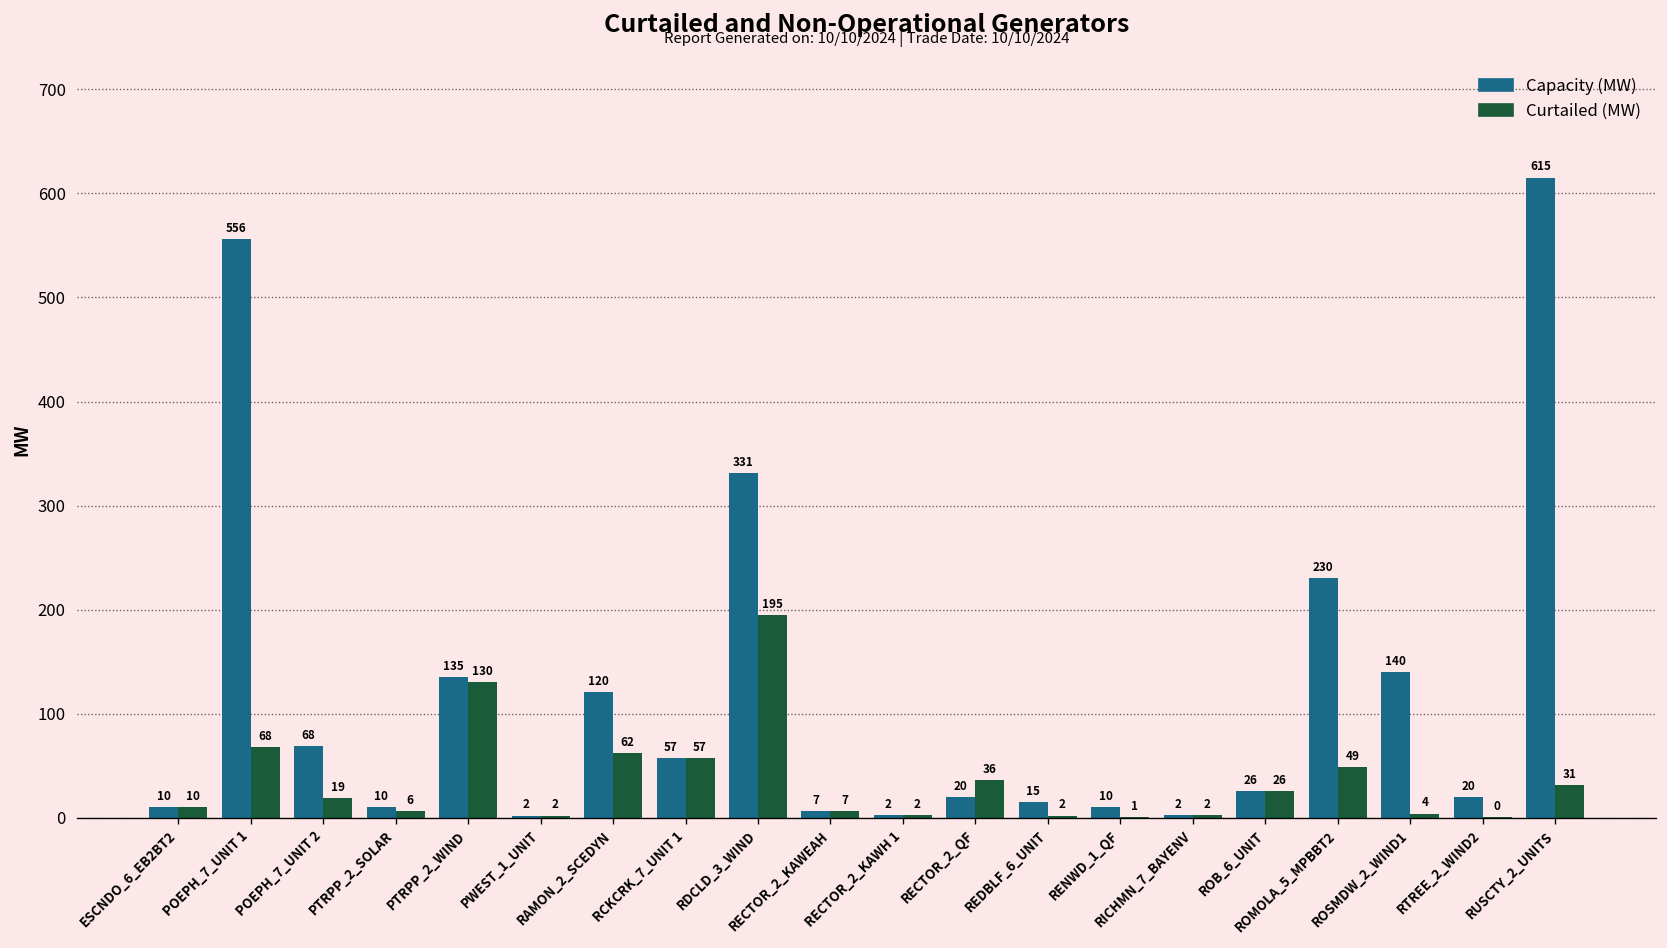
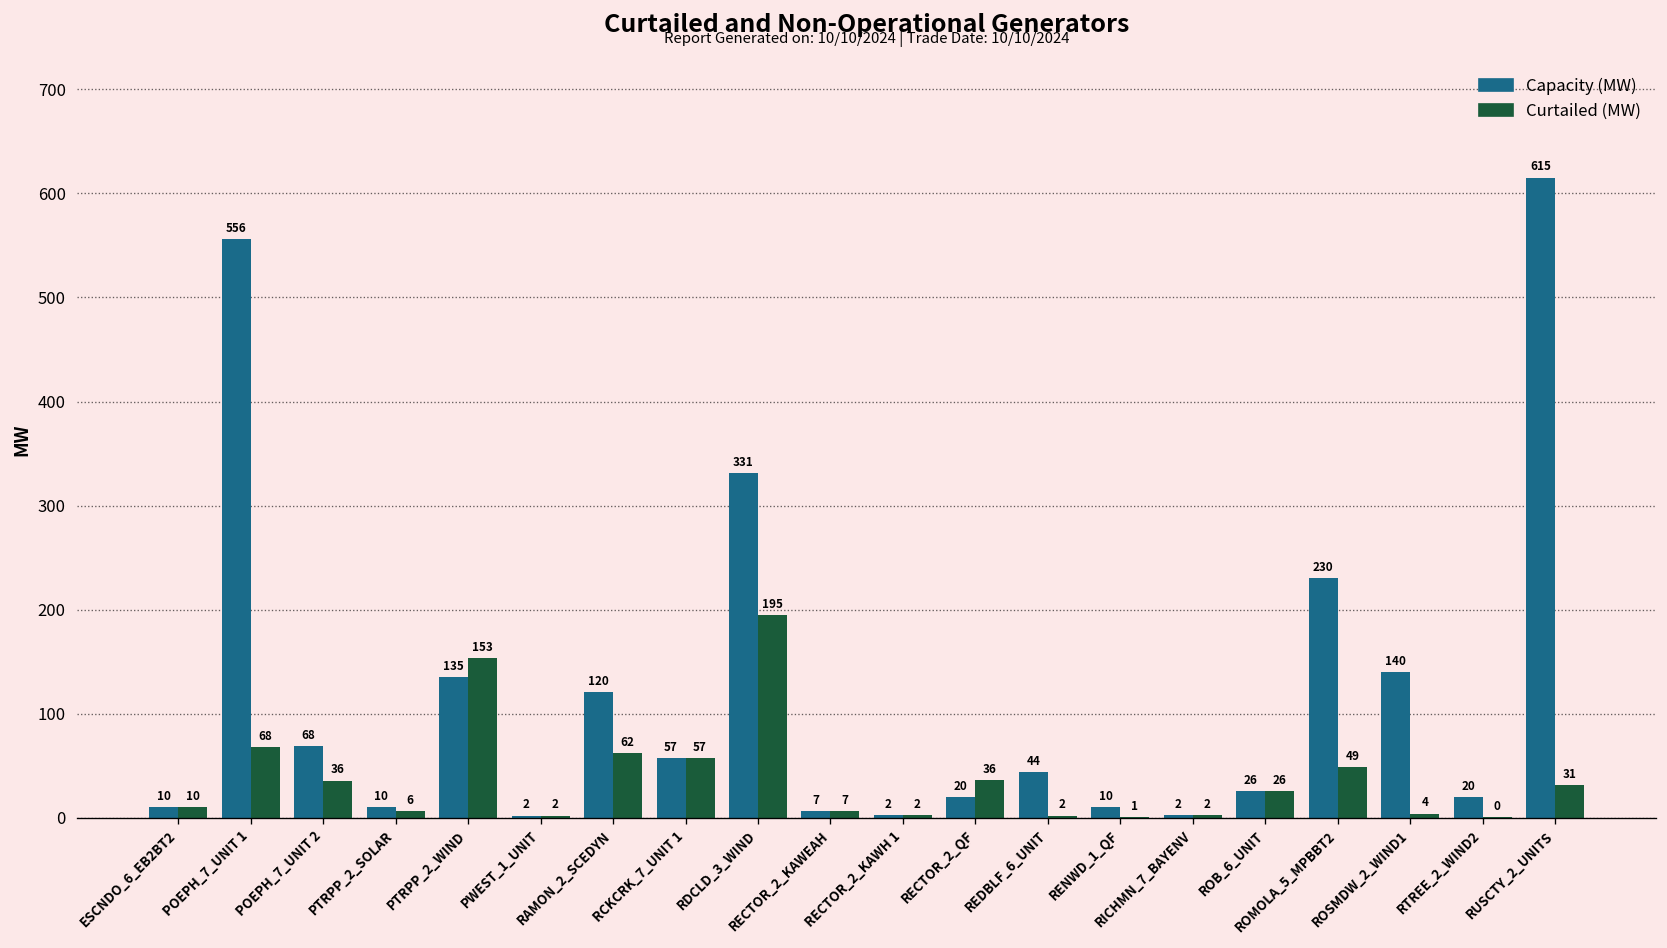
  {
    "Capacity (MW)": {
      "ESCNDO_6_EB2BT2": 10,
      "POEPH_7_UNIT 1": 556,
      "POEPH_7_UNIT 2": 68,
      "PTRPP_2_SOLAR": 10,
      "PTRPP_2_WIND": 135,
      "PWEST_1_UNIT": 2,
      "RAMON_2_SCEDYN": 120,
      "RCKCRK_7_UNIT 1": 57,
      "RDCLD_3_WIND": 331,
      "RECTOR_2_KAWEAH": 7,
      "RECTOR_2_KAWH 1": 2,
      "RECTOR_2_QF": 20,
-     "REDBLF_6_UNIT": 15,
+     "REDBLF_6_UNIT": 44,
      "RENWD_1_QF": 10,
      "RICHMN_7_BAYENV": 2,
      "ROB_6_UNIT": 26,
      "ROMOLA_5_MPBBT2": 230,
      "ROSMDW_2_WIND1": 140,
      "RTREE_2_WIND2": 20,
      "RUSCTY_2_UNITS": 615
    },
    "Curtailed (MW)": {
      "ESCNDO_6_EB2BT2": 10,
      "POEPH_7_UNIT 1": 68,
-     "POEPH_7_UNIT 2": 19,
+     "POEPH_7_UNIT 2": 36,
      "PTRPP_2_SOLAR": 6,
-     "PTRPP_2_WIND": 130,
+     "PTRPP_2_WIND": 153,
      "PWEST_1_UNIT": 2,
      "RAMON_2_SCEDYN": 62,
      "RCKCRK_7_UNIT 1": 57,
      "RDCLD_3_WIND": 195,
      "RECTOR_2_KAWEAH": 7,
      "RECTOR_2_KAWH 1": 2,
      "RECTOR_2_QF": 36,
      "REDBLF_6_UNIT": 2,
      "RENWD_1_QF": 1,
      "RICHMN_7_BAYENV": 2,
      "ROB_6_UNIT": 26,
      "ROMOLA_5_MPBBT2": 49,
      "ROSMDW_2_WIND1": 4,
      "RTREE_2_WIND2": 0,
      "RUSCTY_2_UNITS": 31
    }
  }
